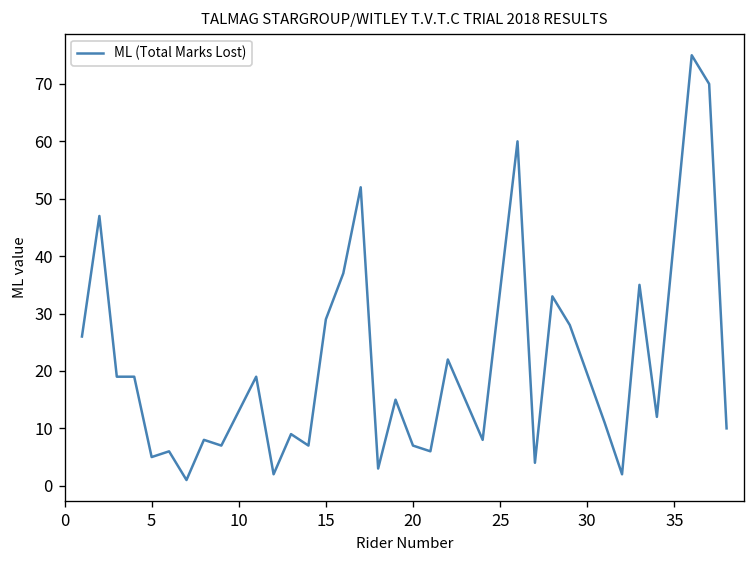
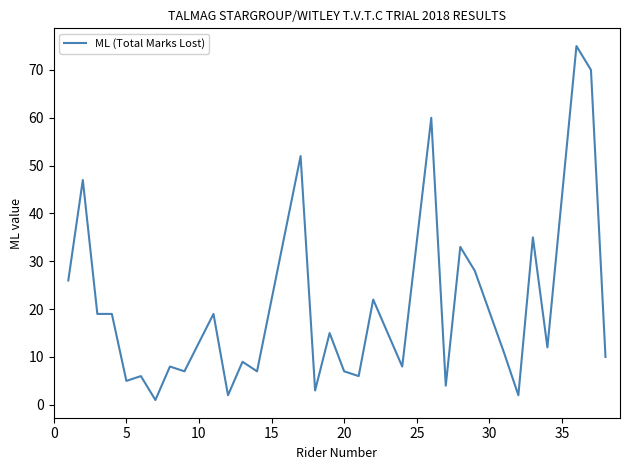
  {
    "5": 5,
    "10": 13,
-   "15": 29,
+   "15": 22,
    "20": 7
  }
